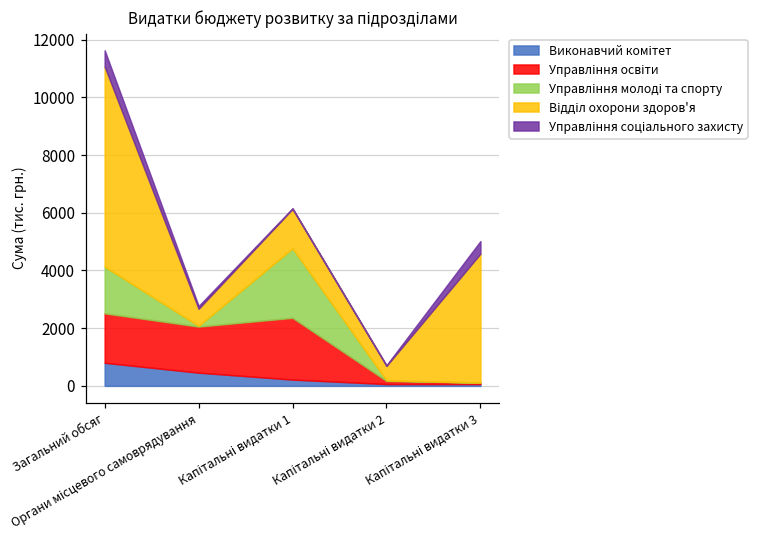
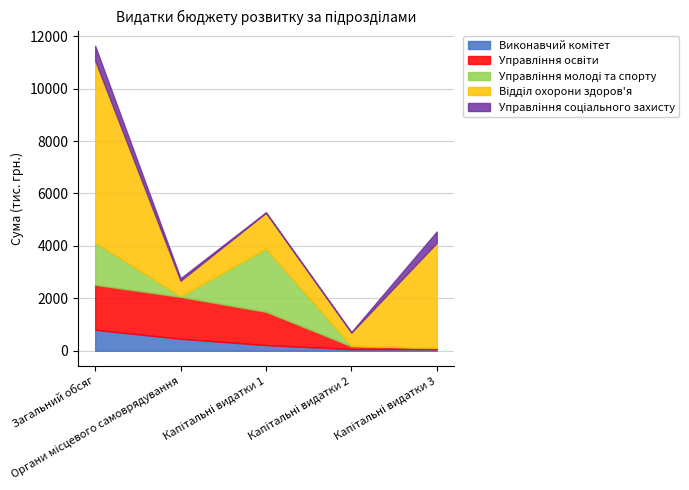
  {
    "Виконавчий комітет": {
      "Загальний обсяг": 800,
      "Органи місцевого самоврядування": 500,
      "Капітальні видатки 1": 200
    },
    "Управління освіти": {
      "Загальний обсяг": 1700,
-     "Капітальні видатки 1": 2100
+     "Капітальні видатки 1": 1300
    },
    "Управління молоді та спорту": {
      "Загальний обсяг": 1600,
      "Капітальні видатки 1": 2400
    },
    "Відділ охорони здоров'я": {
      "Загальний обсяг": 6900,
-     "Капітальні видатки 3": 4500
+     "Капітальні видатки 3": 4000
    },
    "Управління соціального захисту": {
      "Загальний обсяг": 600,
      "Капітальні видатки 3": 400
    }
  }
